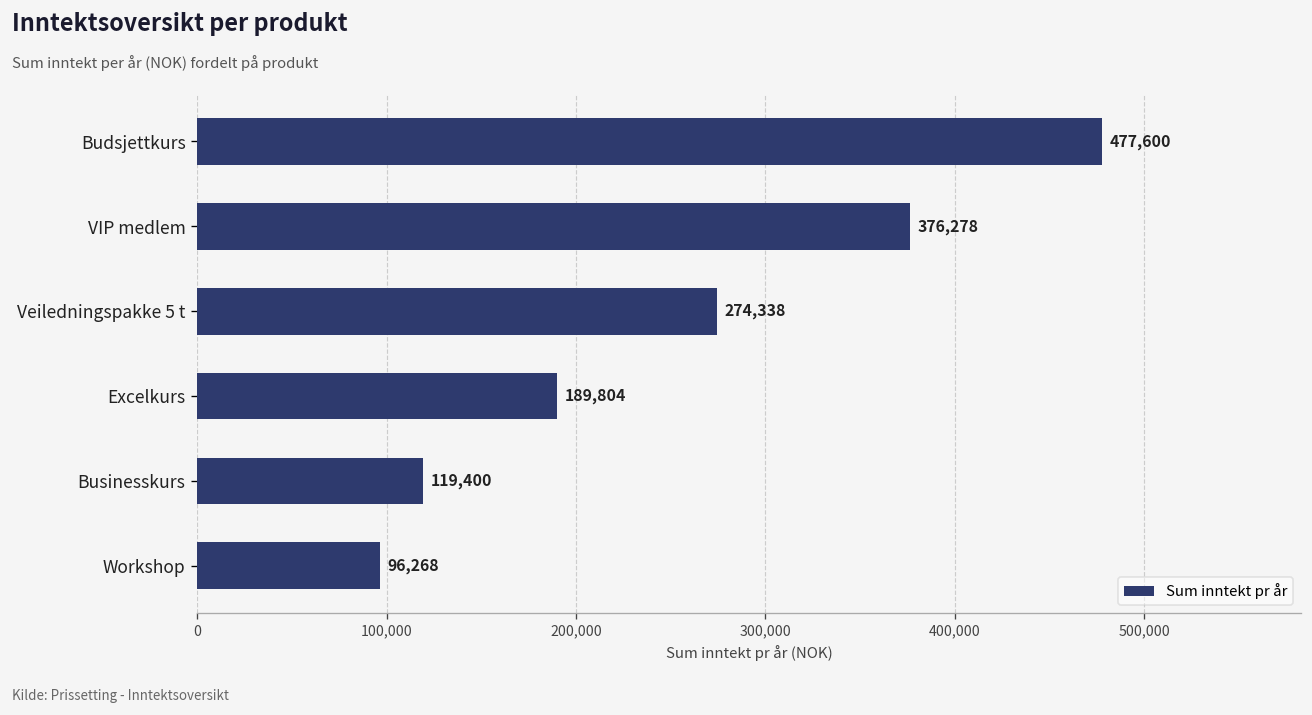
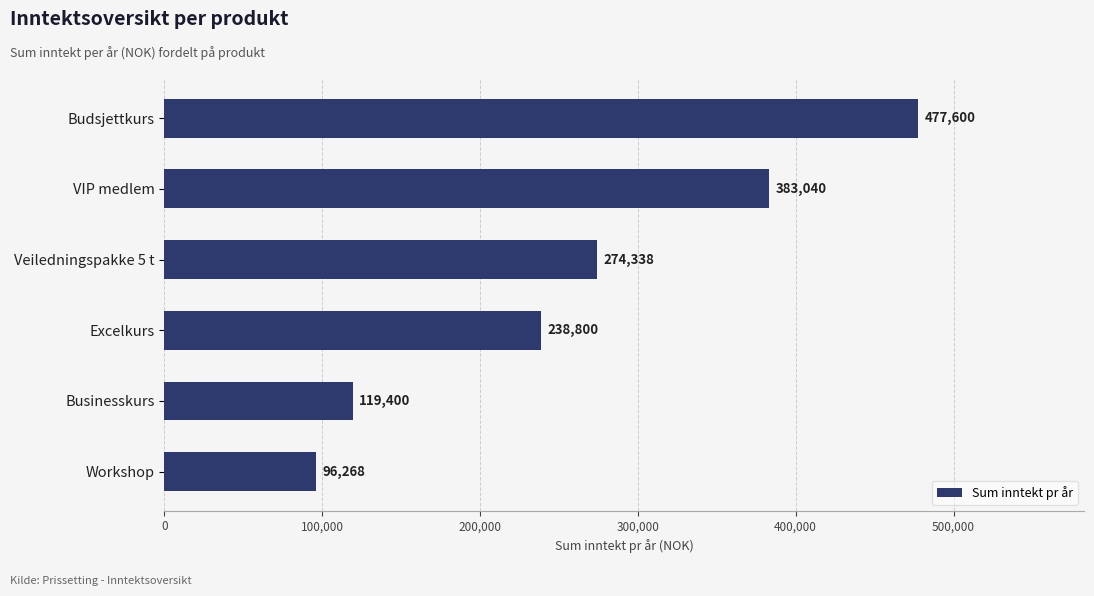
  {
    "Budsjettkurs": "477,600",
-   "VIP medlem": "376,278",
+   "VIP medlem": "383,040",
    "Veiledningspakke 5 t": "274,338",
-   "Excelkurs": "189,804",
+   "Excelkurs": "238,800",
    "Businesskurs": "119,400",
    "Workshop": "96,268"
  }
